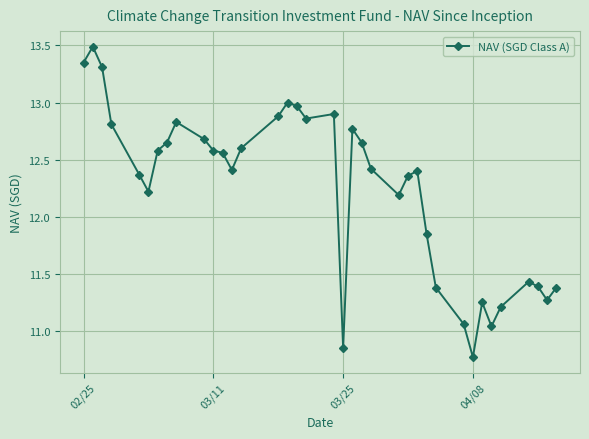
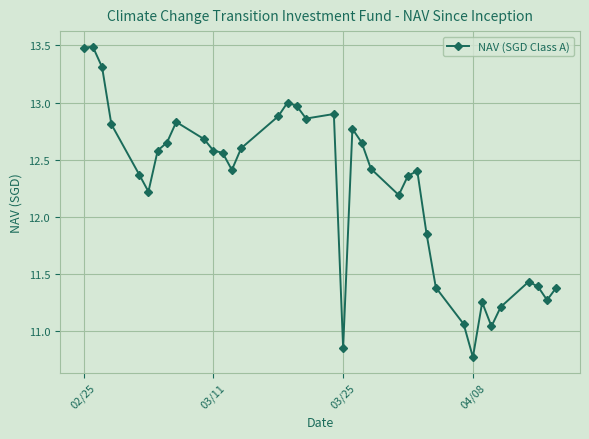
  {
-   "02/25": 13.35,
+   "02/25": 13.48,
    "03/11": 12.58,
    "03/25": 10.85,
    "04/08": 10.77
  }
